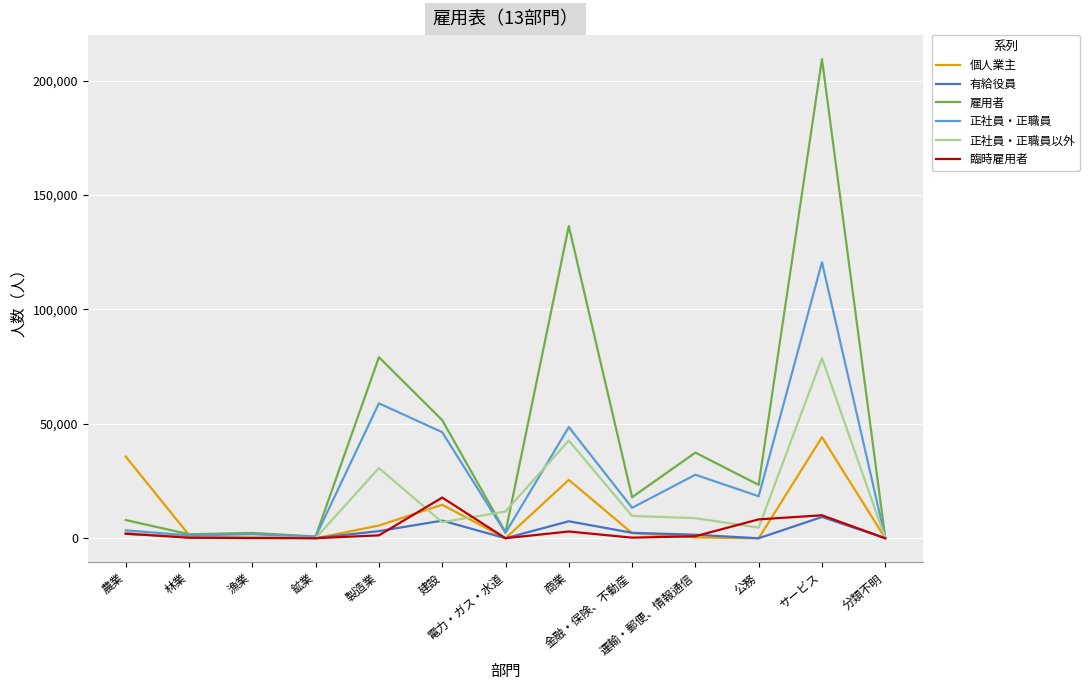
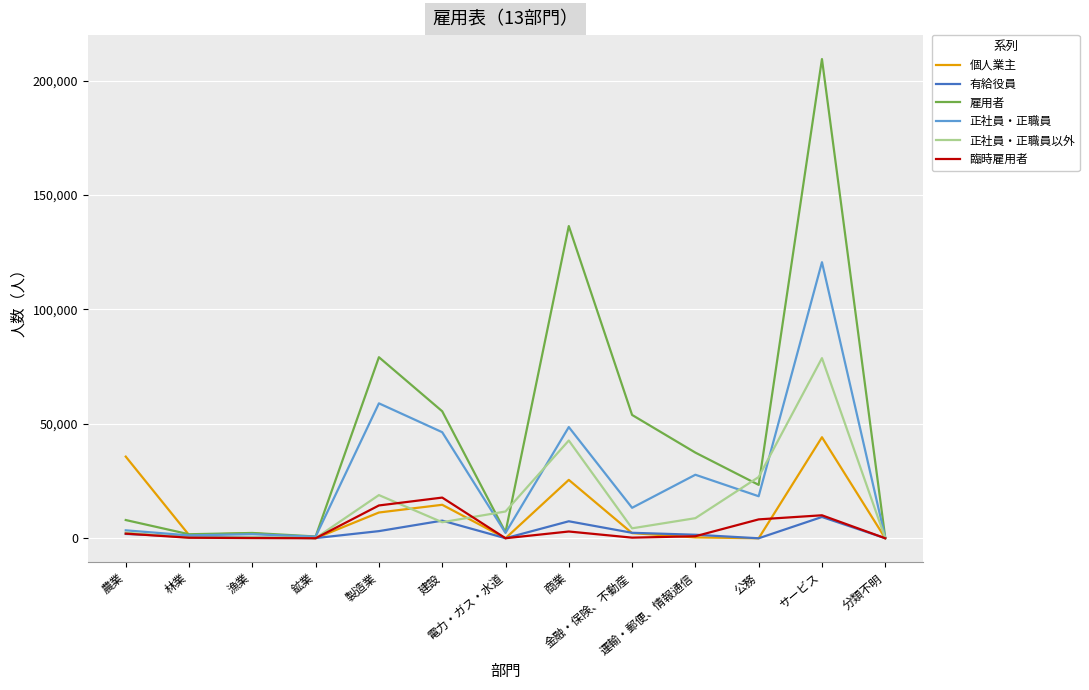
  {
    "個人業主": {
      "農業": "36,000",
-     "製造業": "6,000",
+     "製造業": "11,000",
      "建設": "15,000",
      "商業": "26,000",
      "サービス": "44,000"
    },
    "雇用者": {
      "農業": "8,000",
      "製造業": "79,000",
-     "建設": "52,000",
+     "建設": "55,000",
      "商業": "136,000",
-     "金融・保険、不動産": "18,000",
+     "金融・保険、不動産": "54,000",
      "運輸・郵便、情報通信": "37,000",
      "公務": "23,000",
      "サービス": "209,000"
    },
    "正社員・正職員以外": {
-     "製造業": "31,000",
+     "製造業": "19,000",
      "電力・ガス・水道": "12,000",
      "商業": "43,000",
-     "金融・保険、不動産": "10,000",
+     "金融・保険、不動産": "4,000",
      "運輸・郵便、情報通信": "9,000",
-     "公務": "5,000",
+     "公務": "27,000",
      "サービス": "79,000"
    },
    "臨時雇用者": {
-     "製造業": "1,000",
+     "製造業": "14,000",
      "建設": "18,000",
      "商業": "3,000",
      "金融・保険、不動産": "0",
      "公務": "8,000"
    }
  }
